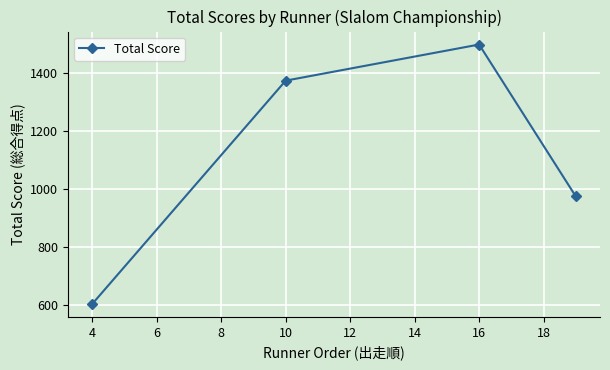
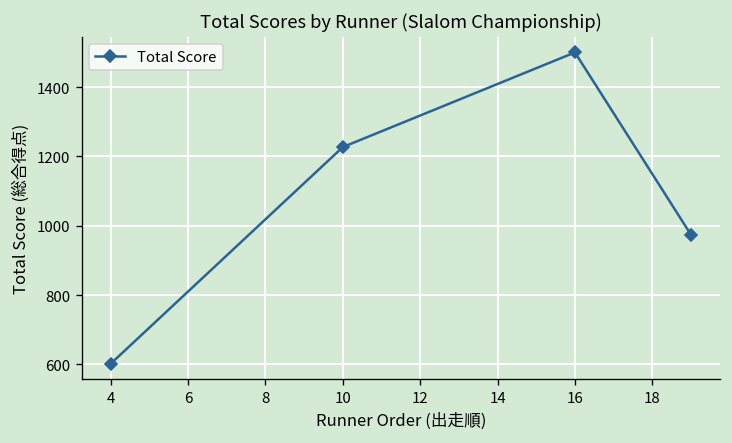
  {
    "4": 600,
-   "10": 1380,
+   "10": 1230,
    "16": 1500
  }
